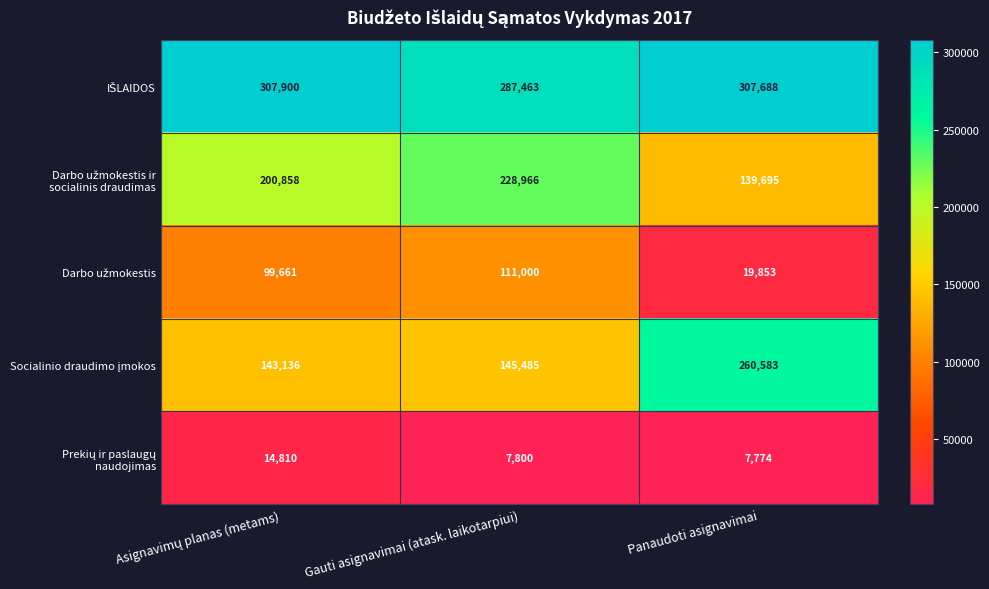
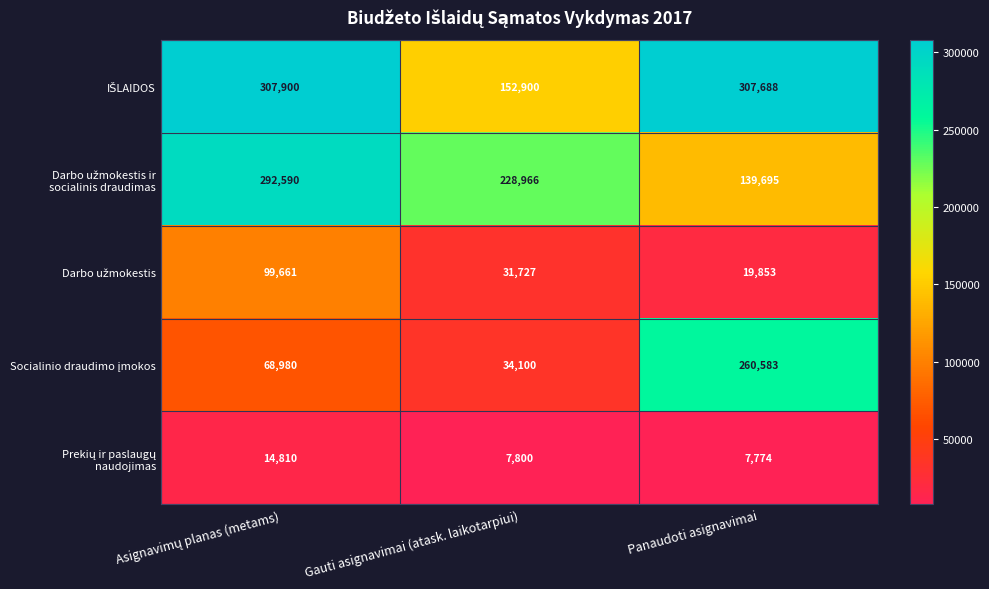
  {
    "IŠLAIDOS": {
      "Asignavimų planas (metams)": "307,900",
-     "Gauti asignavimai (atask. laikotarpiui)": "287,463",
+     "Gauti asignavimai (atask. laikotarpiui)": "152,900",
      "Panaudoti asignavimai": "307,688"
    },
    "Darbo užmokestis ir socialinis draudimas": {
-     "Asignavimų planas (metams)": "200,858",
+     "Asignavimų planas (metams)": "292,590",
      "Gauti asignavimai (atask. laikotarpiui)": "228,966",
      "Panaudoti asignavimai": "139,695"
    },
    "Darbo užmokestis": {
      "Asignavimų planas (metams)": "99,661",
-     "Gauti asignavimai (atask. laikotarpiui)": "111,000",
+     "Gauti asignavimai (atask. laikotarpiui)": "31,727",
      "Panaudoti asignavimai": "19,853"
    },
    "Socialinio draudimo įmokos": {
-     "Asignavimų planas (metams)": "143,136",
-     "Gauti asignavimai (atask. laikotarpiui)": "145,485",
+     "Asignavimų planas (metams)": "68,980",
+     "Gauti asignavimai (atask. laikotarpiui)": "34,100",
      "Panaudoti asignavimai": "260,583"
    },
    "Prekių ir paslaugų naudojimas": {
      "Asignavimų planas (metams)": "14,810",
      "Gauti asignavimai (atask. laikotarpiui)": "7,800",
      "Panaudoti asignavimai": "7,774"
    }
  }
